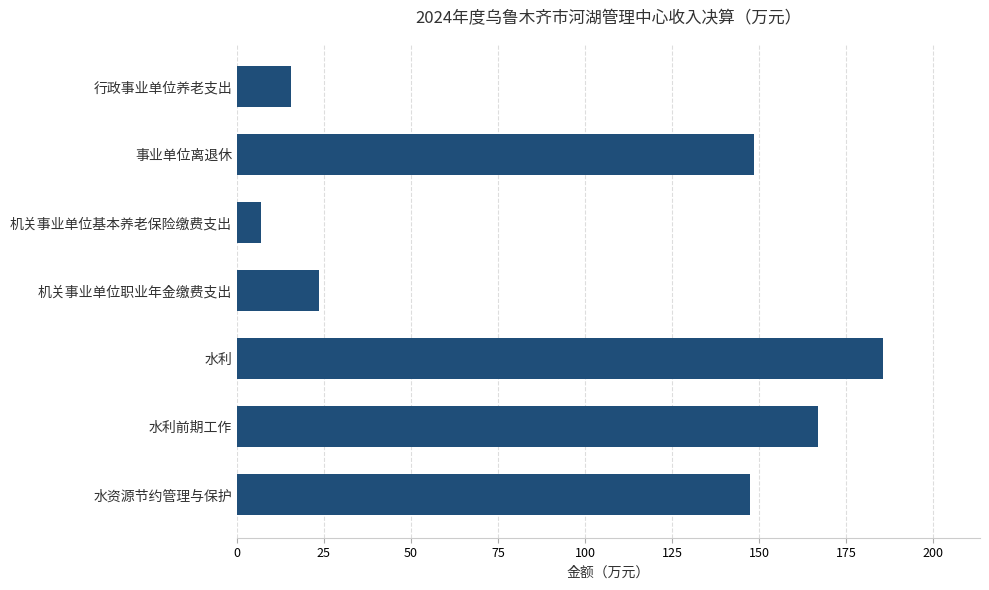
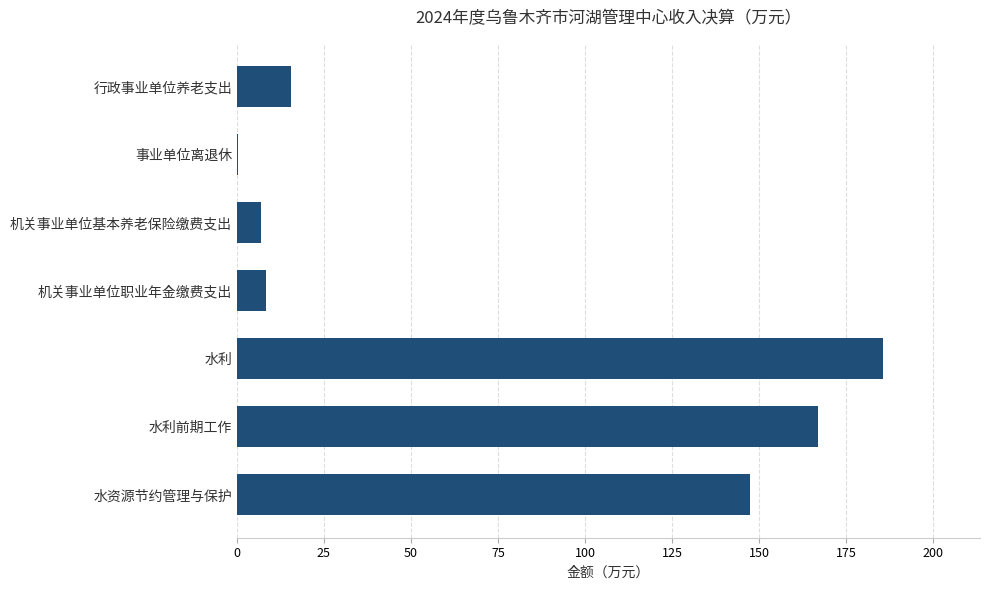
  {
    "行政事业单位养老支出": 15,
-   "事业单位离退休": 149,
+   "事业单位离退休": 0,
    "机关事业单位基本养老保险缴费支出": 7,
-   "机关事业单位职业年金缴费支出": 24,
+   "机关事业单位职业年金缴费支出": 8,
    "水利": 186,
    "水利前期工作": 167,
    "水资源节约管理与保护": 147
  }
